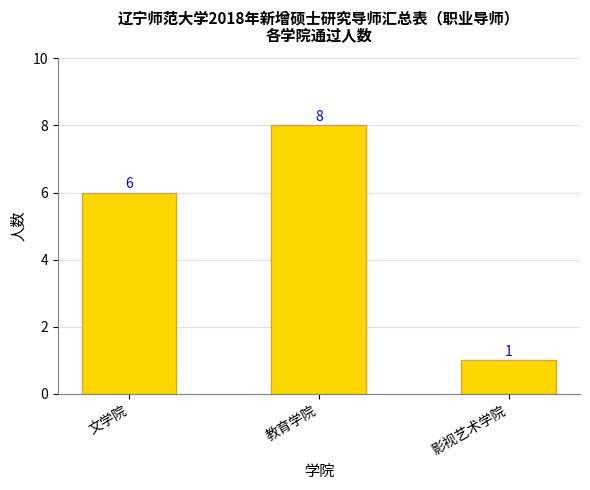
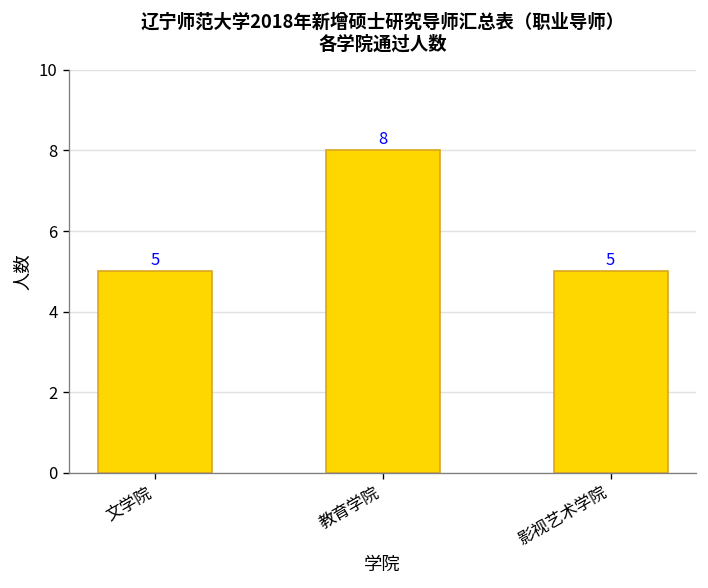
  {
-   "文学院": 6,
+   "文学院": 5,
    "教育学院": 8,
-   "影视艺术学院": 1
+   "影视艺术学院": 5
  }
